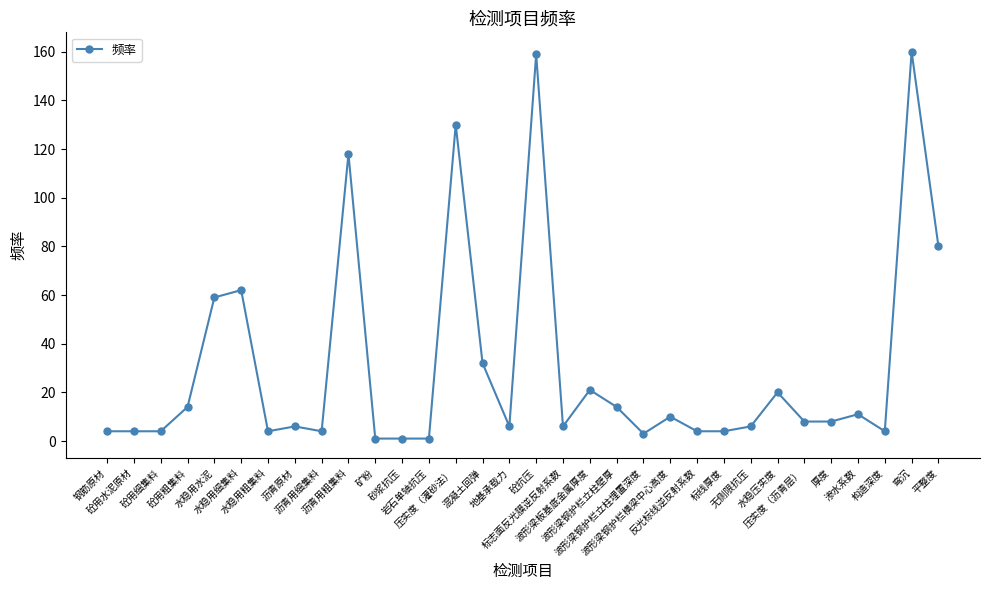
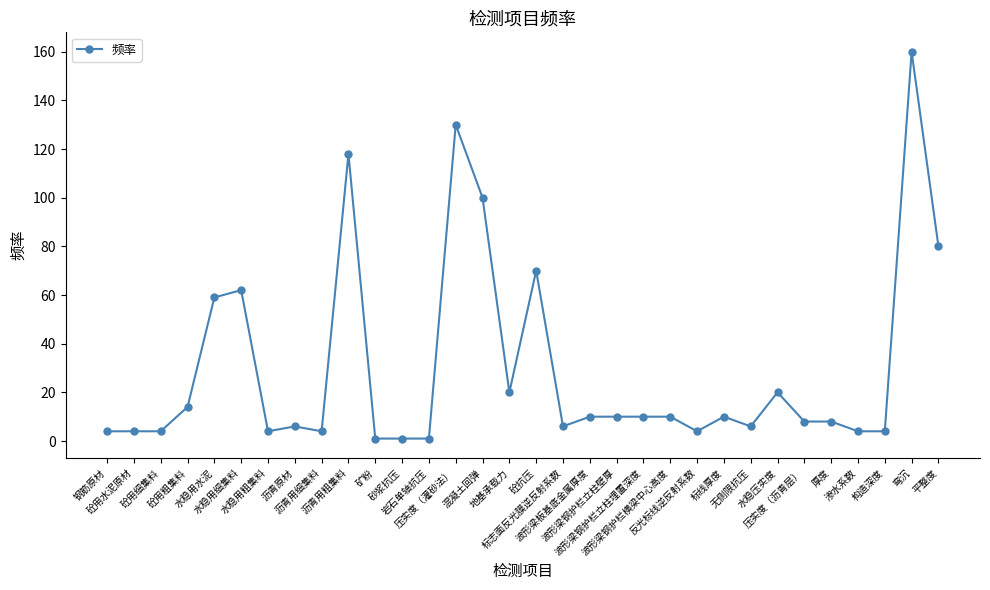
  {
    "钢筋原材": 4,
    "砼用水泥原材": 4,
    "砼用细集料": 4,
    "砼用粗集料": 14,
    "水稳用水泥": 59,
    "水稳用细集料": 62,
    "水稳用粗集料": 4,
    "沥青原材": 6,
    "沥青用细集料": 4,
    "沥青用粗集料": 118,
    "矿粉": 1,
    "砂浆抗压": 1,
    "岩石单轴抗压": 1,
    "压实度（灌砂法）": 130,
-   "混凝土回弹": 32,
-   "地基承载力": 6,
-   "砼抗压": 159,
+   "混凝土回弹": 100,
+   "地基承载力": 20,
+   "砼抗压": 70,
    "标志面反光膜逆反射系数": 6,
-   "波形梁板基底金属厚度": 21,
-   "波形梁钢护栏立柱壁厚": 14,
-   "波形梁钢护栏立柱埋置深度": 3,
+   "波形梁板基底金属厚度": 10,
+   "波形梁钢护栏立柱壁厚": 10,
+   "波形梁钢护栏立柱埋置深度": 10,
    "波形梁钢护栏横梁中心高度": 10,
    "反光标线逆反射系数": 4,
-   "标线厚度": 4,
+   "标线厚度": 10,
    "无侧限抗压": 6,
    "水稳压实度": 20,
    "压实度（沥青层）": 8,
    "厚度": 8,
-   "渗水系数": 11,
+   "渗水系数": 4,
    "构造深度": 4,
    "弯沉": 160,
    "平整度": 80
  }
